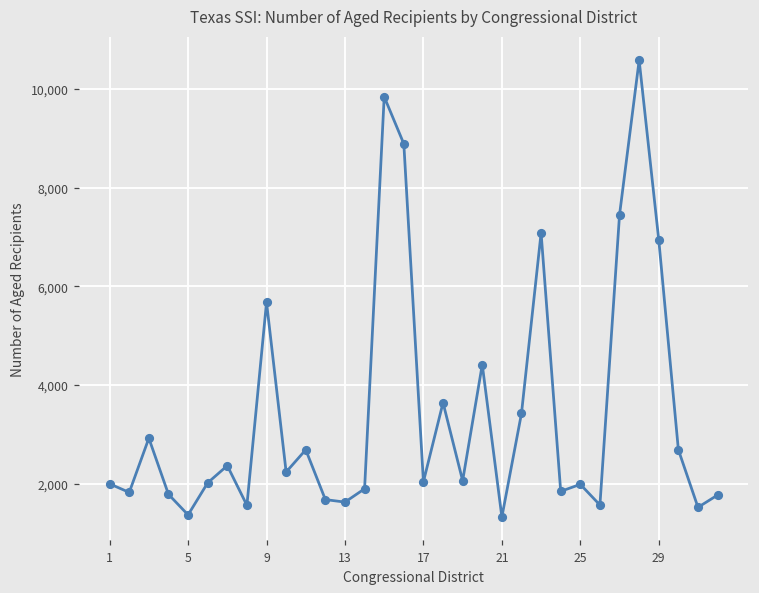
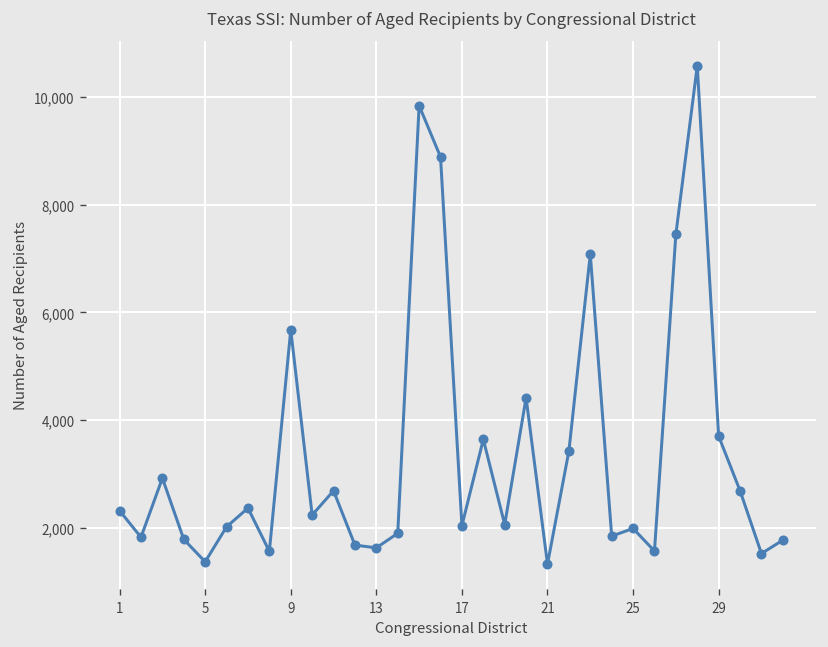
  {
-   "1": "2,000",
+   "1": "2,300",
    "5": "1,400",
    "9": "5,700",
    "13": "1,600",
    "17": "2,000",
    "21": "1,300",
    "25": "2,000",
-   "29": "6,900"
+   "29": "3,700"
  }
